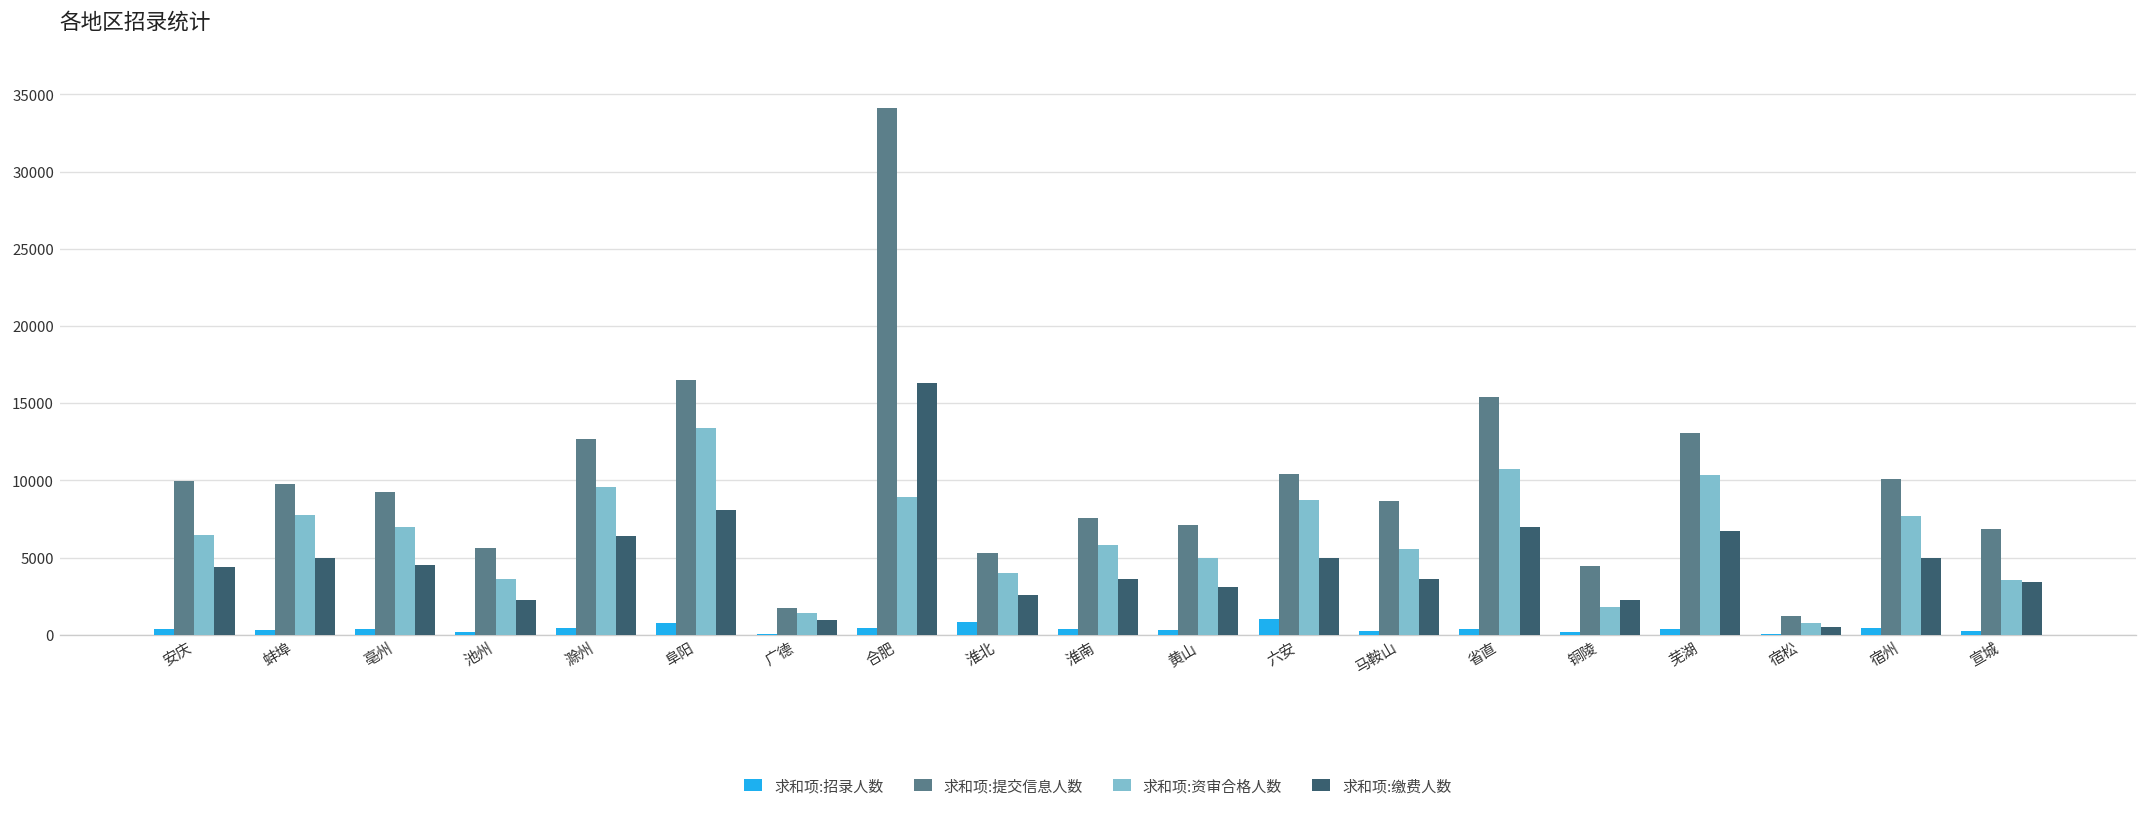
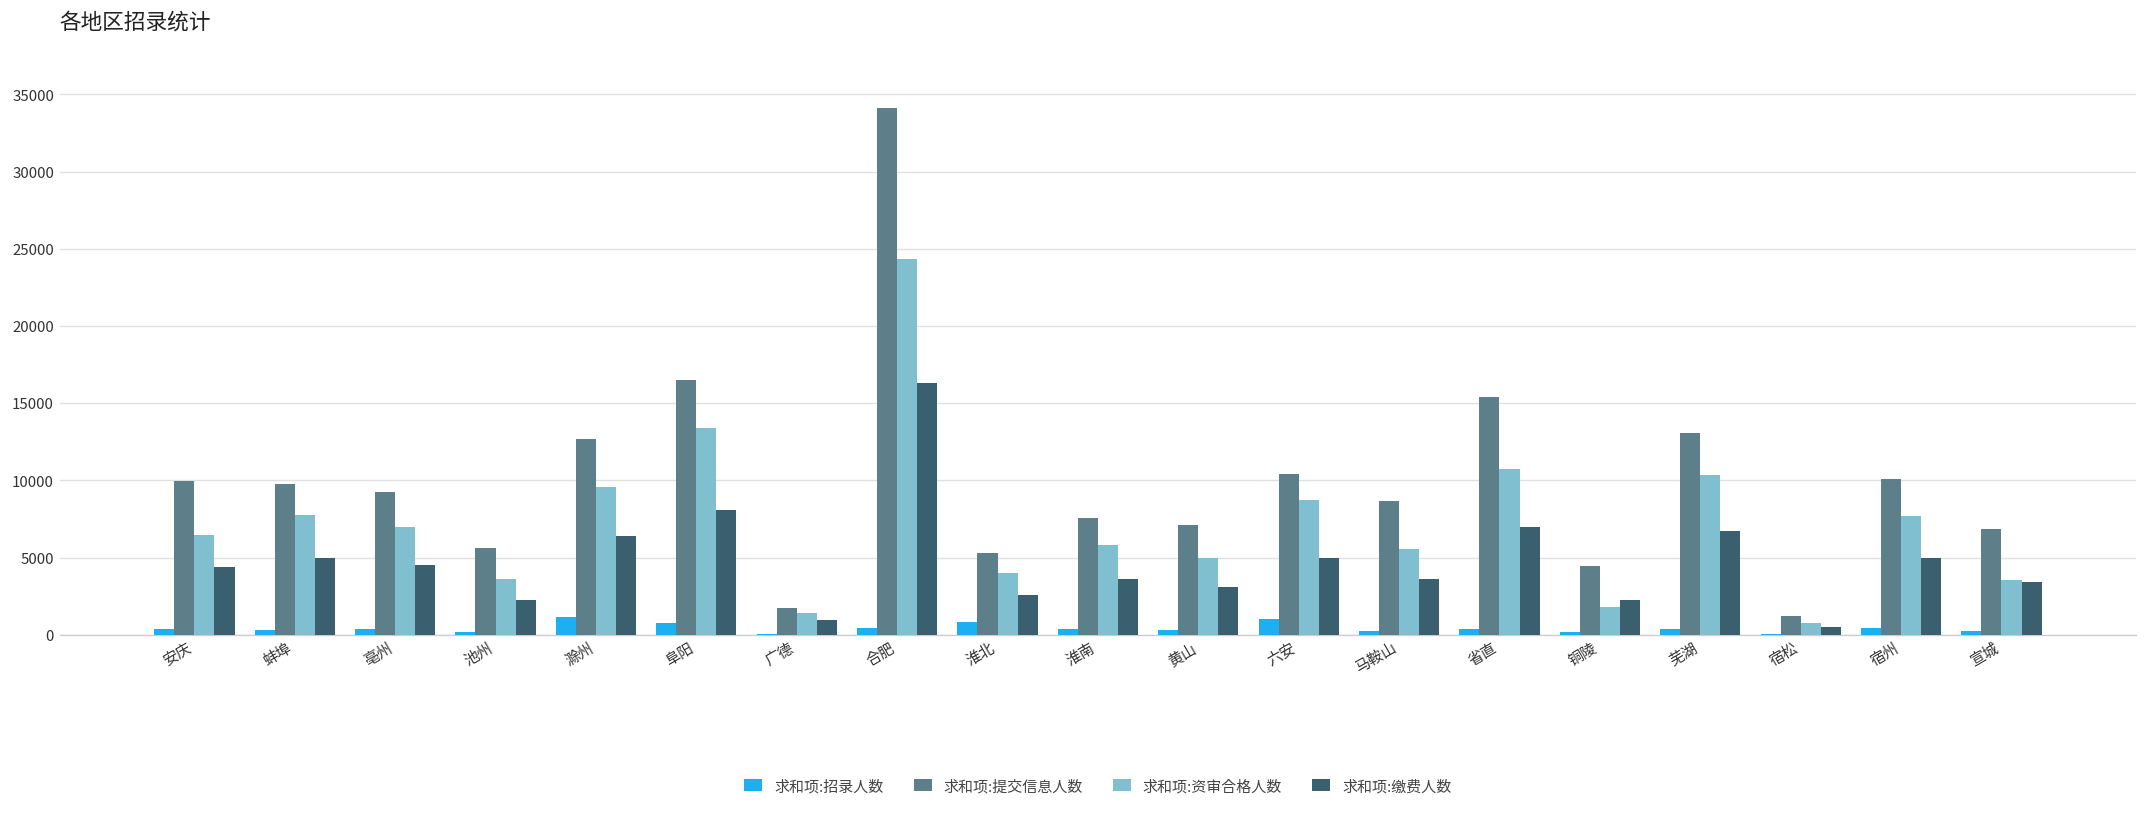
  {
    "求和项:招录人数": {
      "安庆": 400,
      "蚌埠": 300,
      "亳州": 400,
      "池州": 200,
-     "滁州": 400,
+     "滁州": 1100,
      "阜阳": 700,
      "合肥": 400,
      "淮北": 800,
      "淮南": 400,
      "黄山": 300,
      "六安": 1100,
      "马鞍山": 200,
      "省直": 400,
      "芜湖": 400,
      "宿州": 400,
      "宣城": 300
    },
    "求和项:资审合格人数": {
      "安庆": 6500,
      "蚌埠": 7800,
      "亳州": 7000,
      "池州": 3600,
      "滁州": 9500,
      "阜阳": 13400,
      "广德": 1400,
-     "合肥": 8900,
+     "合肥": 24400,
      "淮北": 4000,
      "淮南": 5800,
      "黄山": 4900,
      "六安": 8700,
      "马鞍山": 5500,
      "省直": 10700,
      "铜陵": 1800,
      "芜湖": 10300,
      "宿松": 700,
      "宿州": 7700,
      "宣城": 3600
    }
  }
